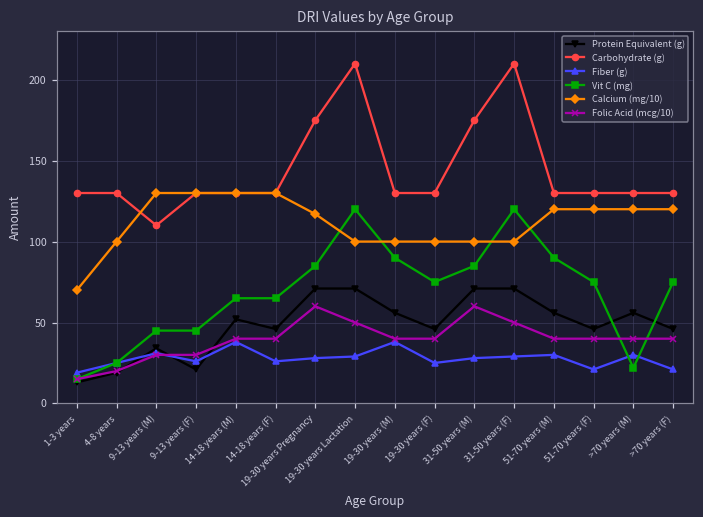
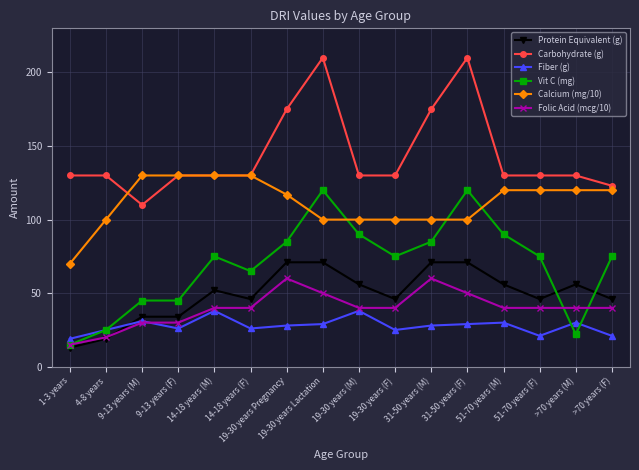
  {
    "Protein Equivalent (g)": {
      "1-3 years": 13,
      "9-13 years (M)": 34,
-     "9-13 years (F)": 21,
+     "9-13 years (F)": 34,
      "14-18 years (M)": 52,
      "14-18 years (F)": 46,
      "19-30 years Pregnancy": 71,
      "19-30 years Lactation": 71,
      "19-30 years (M)": 56,
      "19-30 years (F)": 46,
      "31-50 years (M)": 71,
      "31-50 years (F)": 71,
      "51-70 years (M)": 56,
      "51-70 years (F)": 46,
      ">70 years (M)": 56,
      ">70 years (F)": 46
    },
    "Carbohydrate (g)": {
      "1-3 years": 130,
      "4-8 years": 130,
      "9-13 years (M)": 110,
      "19-30 years Pregnancy": 175,
      "19-30 years Lactation": 210,
      "19-30 years (M)": 130,
      "19-30 years (F)": 130,
      "31-50 years (M)": 175,
      "31-50 years (F)": 210,
      "51-70 years (M)": 130,
      "51-70 years (F)": 130,
      ">70 years (M)": 130,
-     ">70 years (F)": 130
+     ">70 years (F)": 123
    },
    "Fiber (g)": {
      "1-3 years": 19,
      "9-13 years (F)": 26,
      "14-18 years (M)": 38,
      "14-18 years (F)": 26,
      "19-30 years Pregnancy": 28,
      "19-30 years Lactation": 29,
      "19-30 years (M)": 38,
      "19-30 years (F)": 25,
      "31-50 years (M)": 28,
      "31-50 years (F)": 29,
      "51-70 years (M)": 30,
      "51-70 years (F)": 21,
      ">70 years (M)": 30,
      ">70 years (F)": 21
    },
    "Vit C (mg)": {
      "9-13 years (M)": 45,
      "9-13 years (F)": 45,
-     "14-18 years (M)": 65,
+     "14-18 years (M)": 75,
      "14-18 years (F)": 65,
      "19-30 years Pregnancy": 85,
      "19-30 years Lactation": 120,
      "19-30 years (M)": 90,
      "19-30 years (F)": 75,
      "31-50 years (M)": 85,
      "31-50 years (F)": 120,
      "51-70 years (M)": 90,
      "51-70 years (F)": 75,
      ">70 years (M)": 22,
      ">70 years (F)": 75
    },
    "Calcium (mg/10)": {
      "1-3 years": 70,
      "4-8 years": 100,
      "9-13 years (M)": 130,
      "19-30 years Pregnancy": 117,
      "19-30 years Lactation": 100,
      "19-30 years (M)": 100,
      "19-30 years (F)": 100,
      "31-50 years (M)": 100,
      "31-50 years (F)": 100,
      "51-70 years (M)": 120,
      "51-70 years (F)": 120,
      ">70 years (M)": 120,
      ">70 years (F)": 120
    },
    "Folic Acid (mcg/10)": {
      "9-13 years (F)": 30,
      "14-18 years (M)": 40,
      "14-18 years (F)": 40,
      "19-30 years Pregnancy": 60,
      "19-30 years Lactation": 50,
      "19-30 years (M)": 40,
      "19-30 years (F)": 40,
      "31-50 years (M)": 60,
      "31-50 years (F)": 50,
      "51-70 years (M)": 40,
      "51-70 years (F)": 40,
      ">70 years (M)": 40,
      ">70 years (F)": 40
    }
  }
